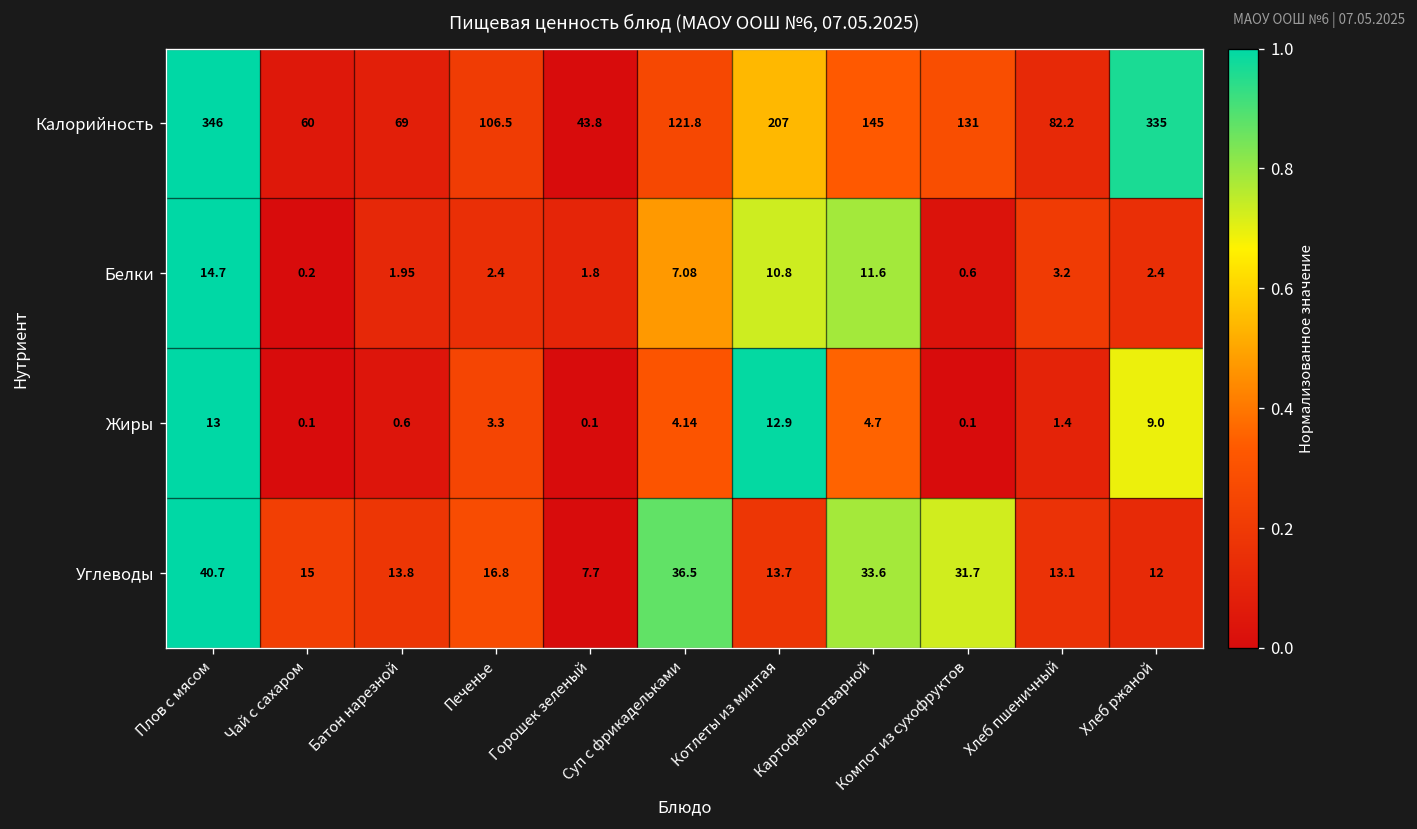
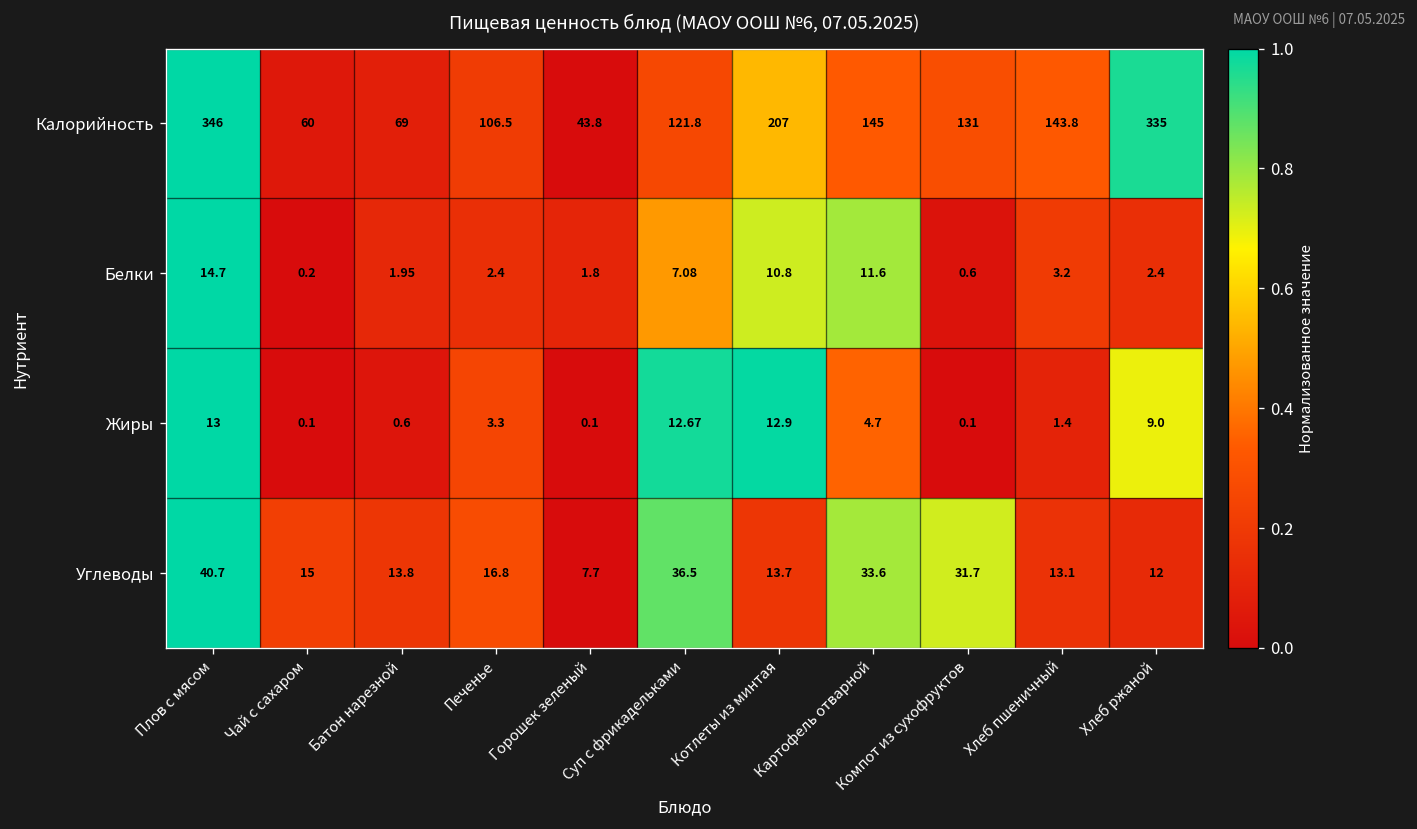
  {
    "Калорийность": {
      "Плов с мясом": 346,
      "Чай с сахаром": 60,
      "Батон нарезной": 69,
      "Печенье": 106.5,
      "Горошек зеленый": 43.8,
      "Суп с фрикадельками": 121.8,
      "Котлеты из минтая": 207,
      "Картофель отварной": 145,
      "Компот из сухофруктов": 131,
-     "Хлеб пшеничный": 82.2,
+     "Хлеб пшеничный": 143.8,
      "Хлеб ржаной": 335
    },
    "Белки": {
      "Плов с мясом": 14.7,
      "Чай с сахаром": 0.2,
      "Батон нарезной": 1.95,
      "Печенье": 2.4,
      "Горошек зеленый": 1.8,
      "Суп с фрикадельками": 7.08,
      "Котлеты из минтая": 10.8,
      "Картофель отварной": 11.6,
      "Компот из сухофруктов": 0.6,
      "Хлеб пшеничный": 3.2,
      "Хлеб ржаной": 2.4
    },
    "Жиры": {
      "Плов с мясом": 13,
      "Чай с сахаром": 0.1,
      "Батон нарезной": 0.6,
      "Печенье": 3.3,
      "Горошек зеленый": 0.1,
-     "Суп с фрикадельками": 4.14,
+     "Суп с фрикадельками": 12.67,
      "Котлеты из минтая": 12.9,
      "Картофель отварной": 4.7,
      "Компот из сухофруктов": 0.1,
      "Хлеб пшеничный": 1.4,
      "Хлеб ржаной": 9.0
    },
    "Углеводы": {
      "Плов с мясом": 40.7,
      "Чай с сахаром": 15,
      "Батон нарезной": 13.8,
      "Печенье": 16.8,
      "Горошек зеленый": 7.7,
      "Суп с фрикадельками": 36.5,
      "Котлеты из минтая": 13.7,
      "Картофель отварной": 33.6,
      "Компот из сухофруктов": 31.7,
      "Хлеб пшеничный": 13.1,
      "Хлеб ржаной": 12
    }
  }
